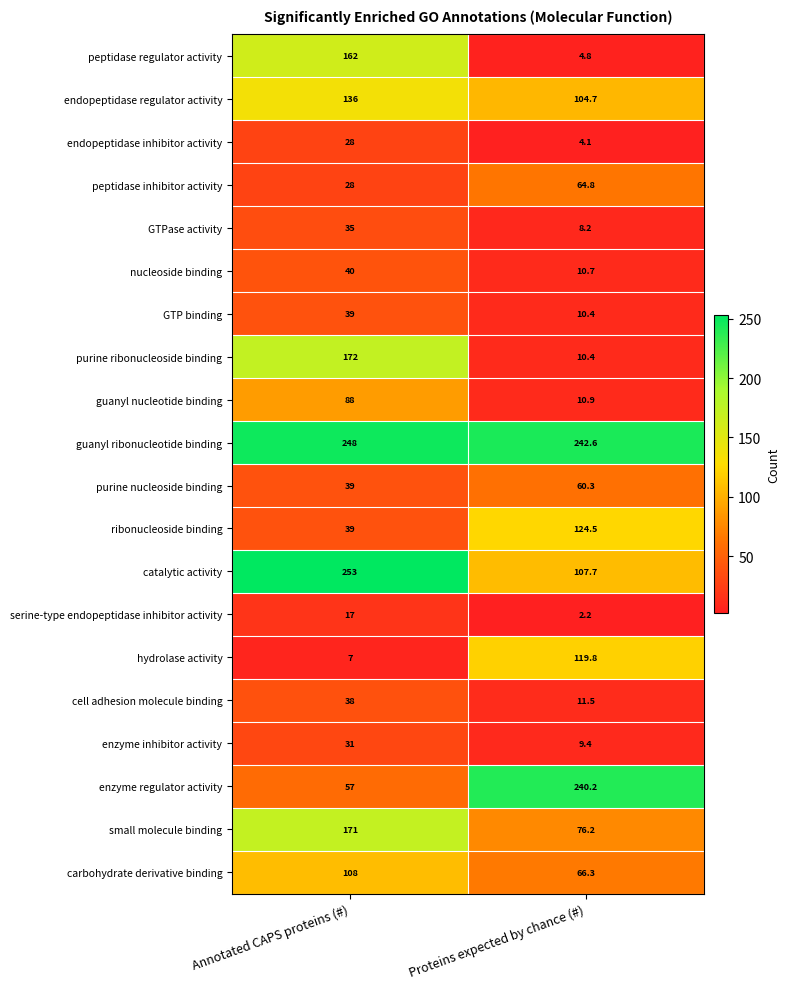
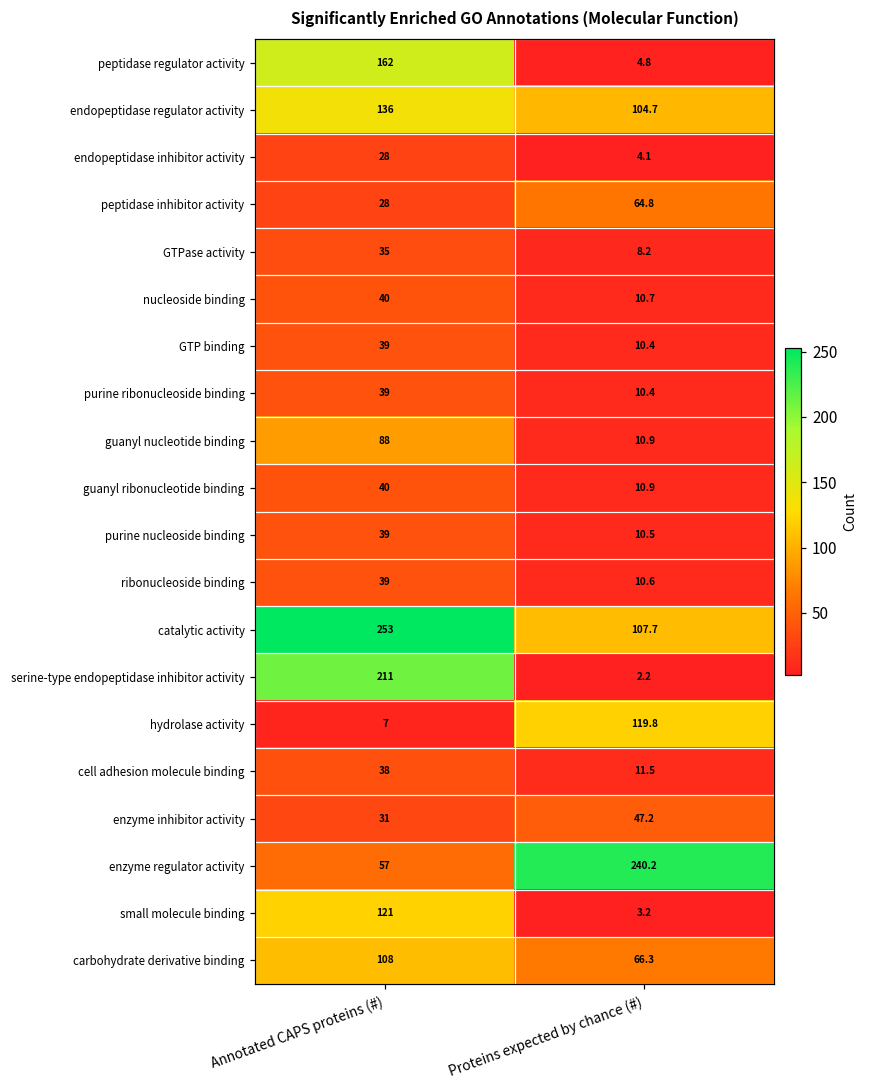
  {
    "peptidase regulator activity": {
      "Annotated CAPS proteins (#)": 162,
      "Proteins expected by chance (#)": 4.8
    },
    "endopeptidase regulator activity": {
      "Annotated CAPS proteins (#)": 136,
      "Proteins expected by chance (#)": 104.7
    },
    "endopeptidase inhibitor activity": {
      "Annotated CAPS proteins (#)": 28,
      "Proteins expected by chance (#)": 4.1
    },
    "peptidase inhibitor activity": {
      "Annotated CAPS proteins (#)": 28,
      "Proteins expected by chance (#)": 64.8
    },
    "GTPase activity": {
      "Annotated CAPS proteins (#)": 35,
      "Proteins expected by chance (#)": 8.2
    },
    "nucleoside binding": {
      "Annotated CAPS proteins (#)": 40,
      "Proteins expected by chance (#)": 10.7
    },
    "GTP binding": {
      "Annotated CAPS proteins (#)": 39,
      "Proteins expected by chance (#)": 10.4
    },
    "purine ribonucleoside binding": {
-     "Annotated CAPS proteins (#)": 172,
+     "Annotated CAPS proteins (#)": 39,
      "Proteins expected by chance (#)": 10.4
    },
    "guanyl nucleotide binding": {
      "Annotated CAPS proteins (#)": 88,
      "Proteins expected by chance (#)": 10.9
    },
    "guanyl ribonucleotide binding": {
-     "Annotated CAPS proteins (#)": 248,
-     "Proteins expected by chance (#)": 242.6
+     "Annotated CAPS proteins (#)": 40,
+     "Proteins expected by chance (#)": 10.9
    },
    "purine nucleoside binding": {
      "Annotated CAPS proteins (#)": 39,
-     "Proteins expected by chance (#)": 60.3
+     "Proteins expected by chance (#)": 10.5
    },
    "ribonucleoside binding": {
      "Annotated CAPS proteins (#)": 39,
-     "Proteins expected by chance (#)": 124.5
+     "Proteins expected by chance (#)": 10.6
    },
    "catalytic activity": {
      "Annotated CAPS proteins (#)": 253,
      "Proteins expected by chance (#)": 107.7
    },
    "serine-type endopeptidase inhibitor activity": {
-     "Annotated CAPS proteins (#)": 17,
+     "Annotated CAPS proteins (#)": 211,
      "Proteins expected by chance (#)": 2.2
    },
    "hydrolase activity": {
      "Annotated CAPS proteins (#)": 7,
      "Proteins expected by chance (#)": 119.8
    },
    "cell adhesion molecule binding": {
      "Annotated CAPS proteins (#)": 38,
      "Proteins expected by chance (#)": 11.5
    },
    "enzyme inhibitor activity": {
      "Annotated CAPS proteins (#)": 31,
-     "Proteins expected by chance (#)": 9.4
+     "Proteins expected by chance (#)": 47.2
    },
    "enzyme regulator activity": {
      "Annotated CAPS proteins (#)": 57,
      "Proteins expected by chance (#)": 240.2
    },
    "small molecule binding": {
-     "Annotated CAPS proteins (#)": 171,
-     "Proteins expected by chance (#)": 76.2
+     "Annotated CAPS proteins (#)": 121,
+     "Proteins expected by chance (#)": 3.2
    },
    "carbohydrate derivative binding": {
      "Annotated CAPS proteins (#)": 108,
      "Proteins expected by chance (#)": 66.3
    }
  }
